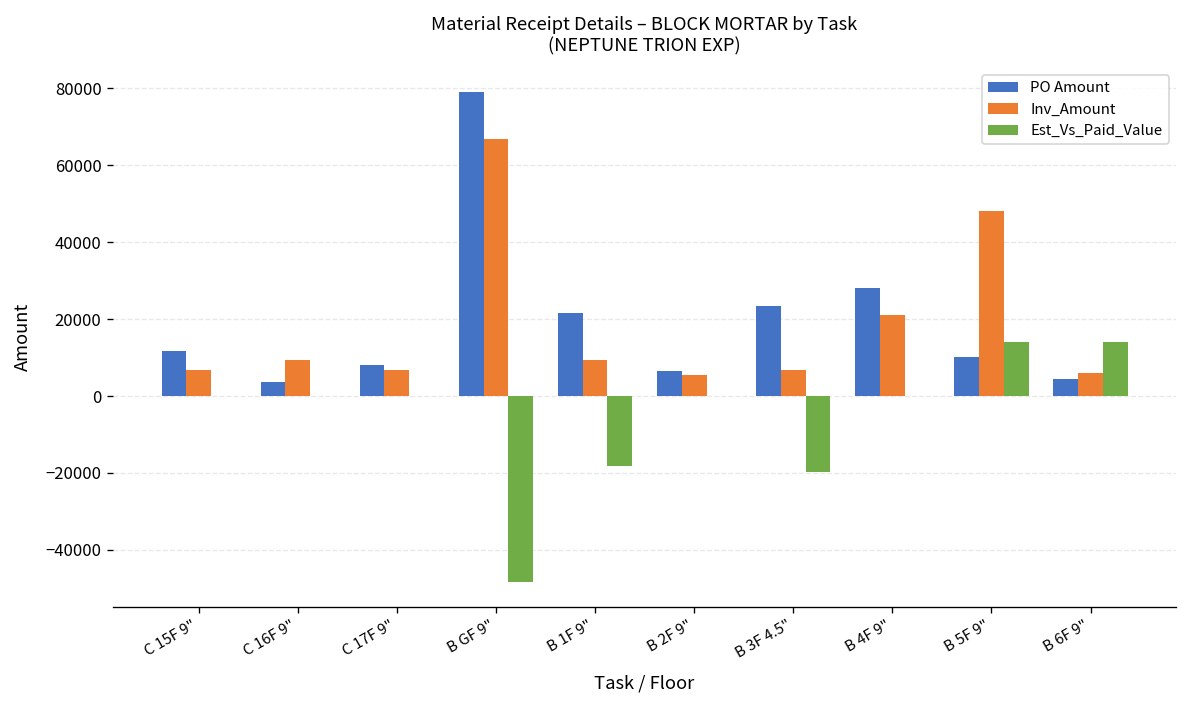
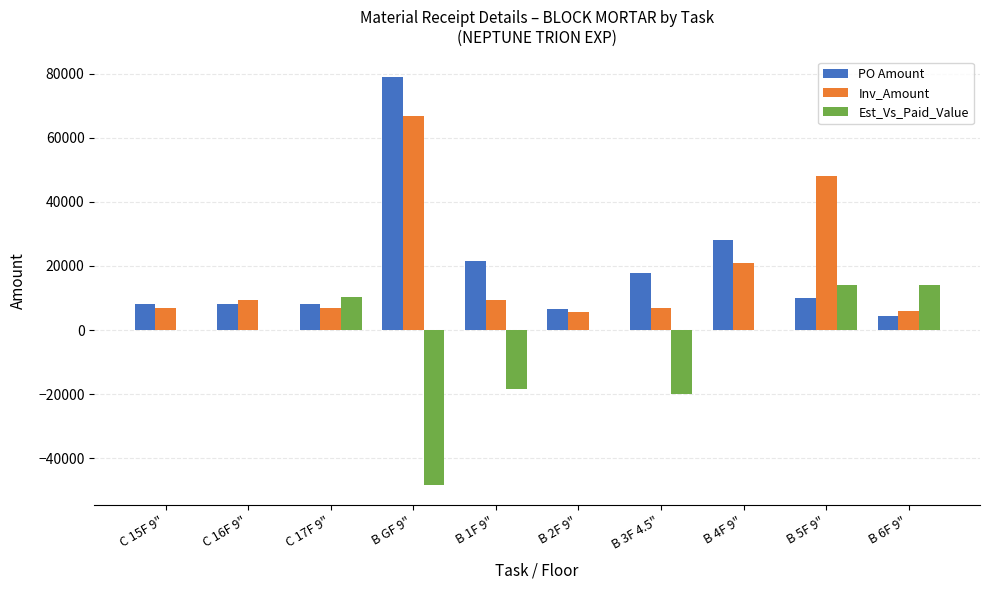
  {
    "PO Amount": {
-     "C 15F 9\"": 12000,
-     "C 16F 9\"": 4000,
+     "C 15F 9\"": 8000,
+     "C 16F 9\"": 8000,
      "C 17F 9\"": 8000,
      "B GF 9\"": 79000,
      "B 1F 9\"": 22000,
      "B 2F 9\"": 6000,
-     "B 3F 4.5\"": 23000,
+     "B 3F 4.5\"": 18000,
      "B 4F 9\"": 28000,
      "B 5F 9\"": 10000,
      "B 6F 9\"": 4000
    },
    "Inv_Amount": {
      "C 15F 9\"": 7000,
      "C 16F 9\"": 9000,
      "C 17F 9\"": 7000,
      "B GF 9\"": 67000,
      "B 1F 9\"": 9000,
      "B 2F 9\"": 6000,
      "B 3F 4.5\"": 7000,
      "B 4F 9\"": 21000,
      "B 5F 9\"": 48000,
      "B 6F 9\"": 6000
    },
    "Est_Vs_Paid_Value": {
-     "C 17F 9\"": 0,
+     "C 17F 9\"": 10000,
      "B GF 9\"": -48000,
      "B 1F 9\"": -18000,
      "B 3F 4.5\"": -20000,
      "B 5F 9\"": 14000,
      "B 6F 9\"": 14000
    }
  }
